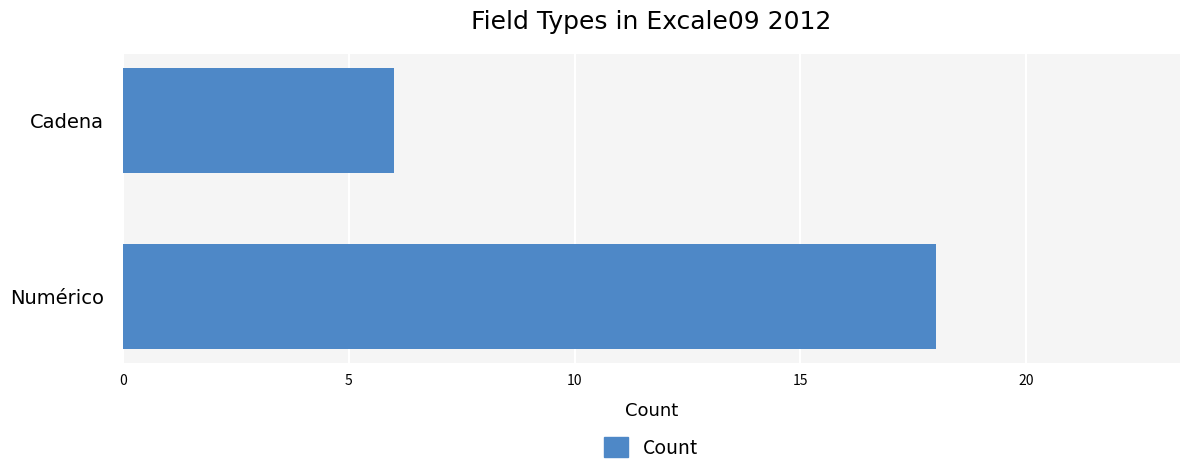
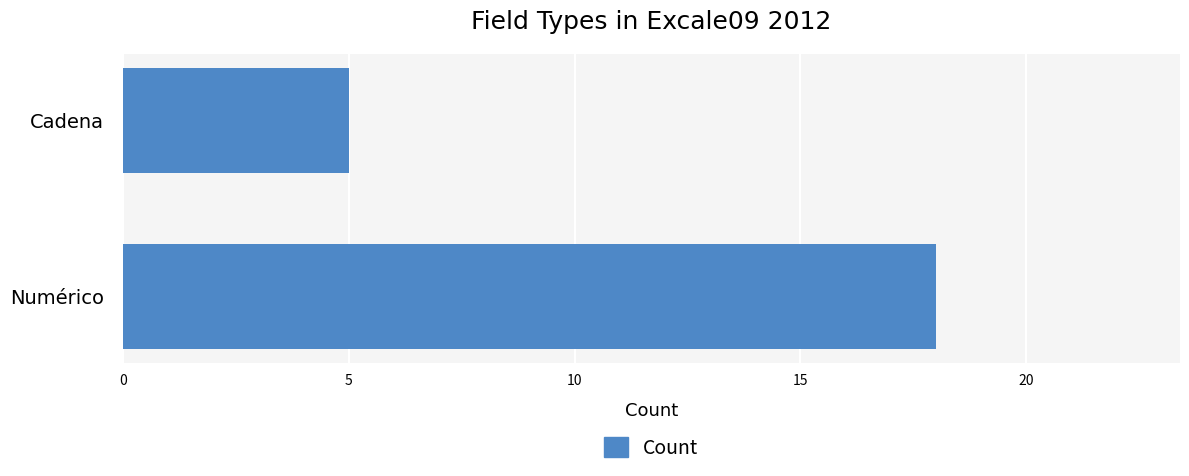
  {
-   "Cadena": 6,
+   "Cadena": 5,
    "Numérico": 18
  }
